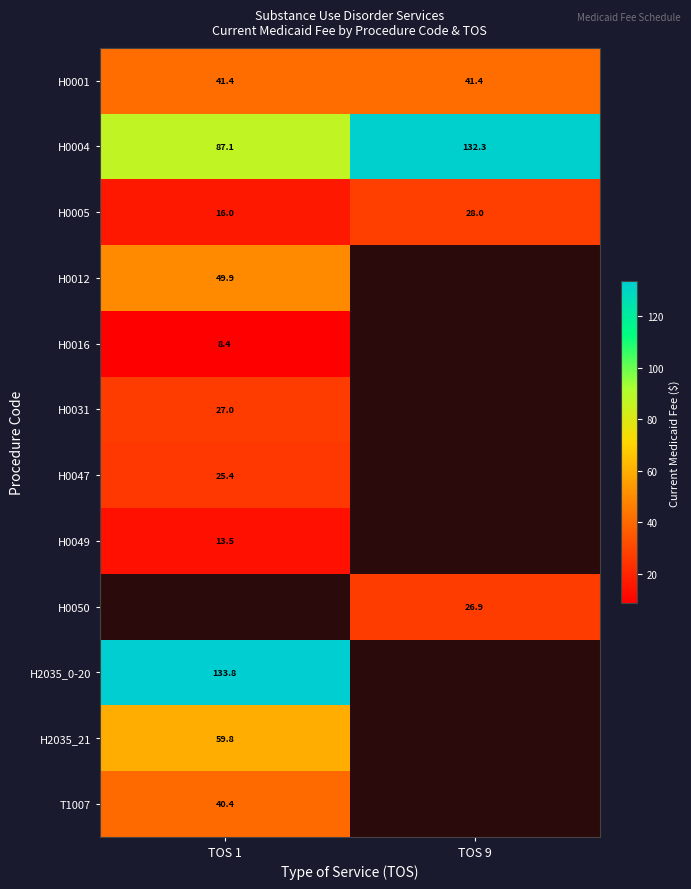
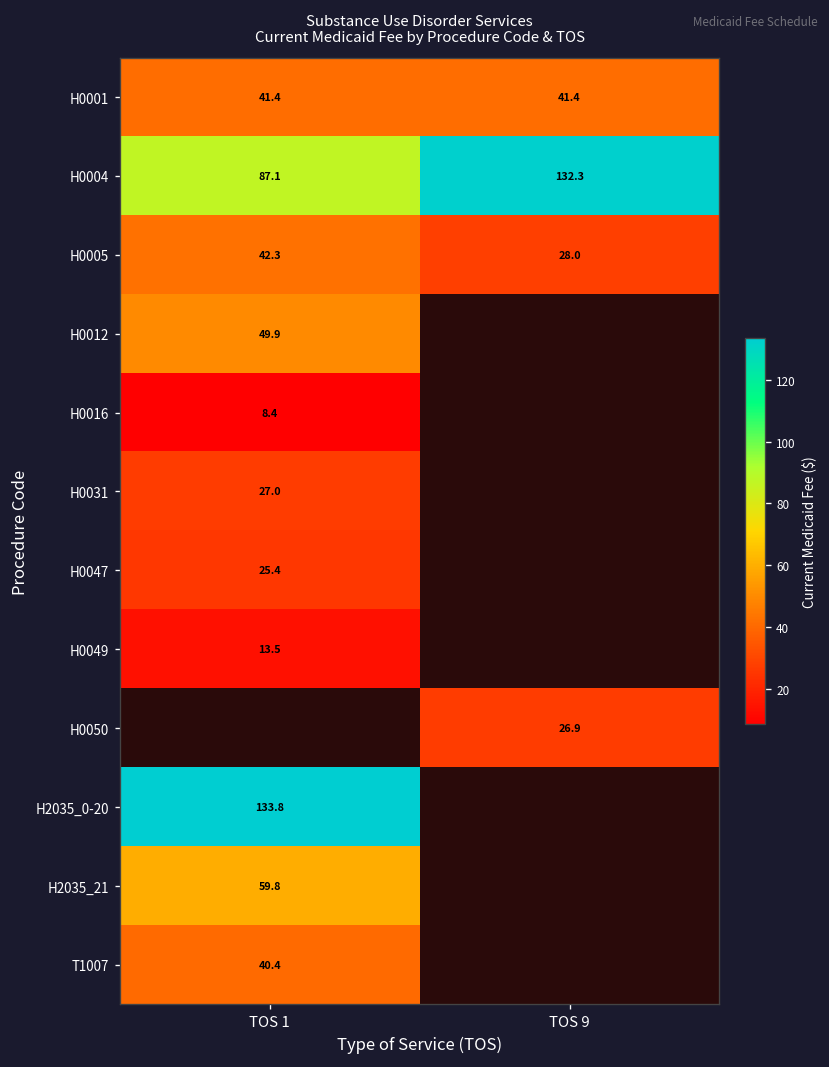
  {
    "H0001": {
      "TOS 1": 41.4,
      "TOS 9": 41.4
    },
    "H0004": {
      "TOS 1": 87.1,
      "TOS 9": 132.3
    },
    "H0005": {
-     "TOS 1": 16.0,
+     "TOS 1": 42.3,
      "TOS 9": 28.0
    },
    "H0012": {
      "TOS 1": 49.9
    },
    "H0016": {
      "TOS 1": 8.4
    },
    "H0031": {
      "TOS 1": 27.0
    },
    "H0047": {
      "TOS 1": 25.4
    },
    "H0049": {
      "TOS 1": 13.5
    },
    "H0050": {
      "TOS 9": 26.9
    },
    "H2035_0-20": {
      "TOS 1": 133.8
    },
    "H2035_21": {
      "TOS 1": 59.8
    },
    "T1007": {
      "TOS 1": 40.4
    }
  }
